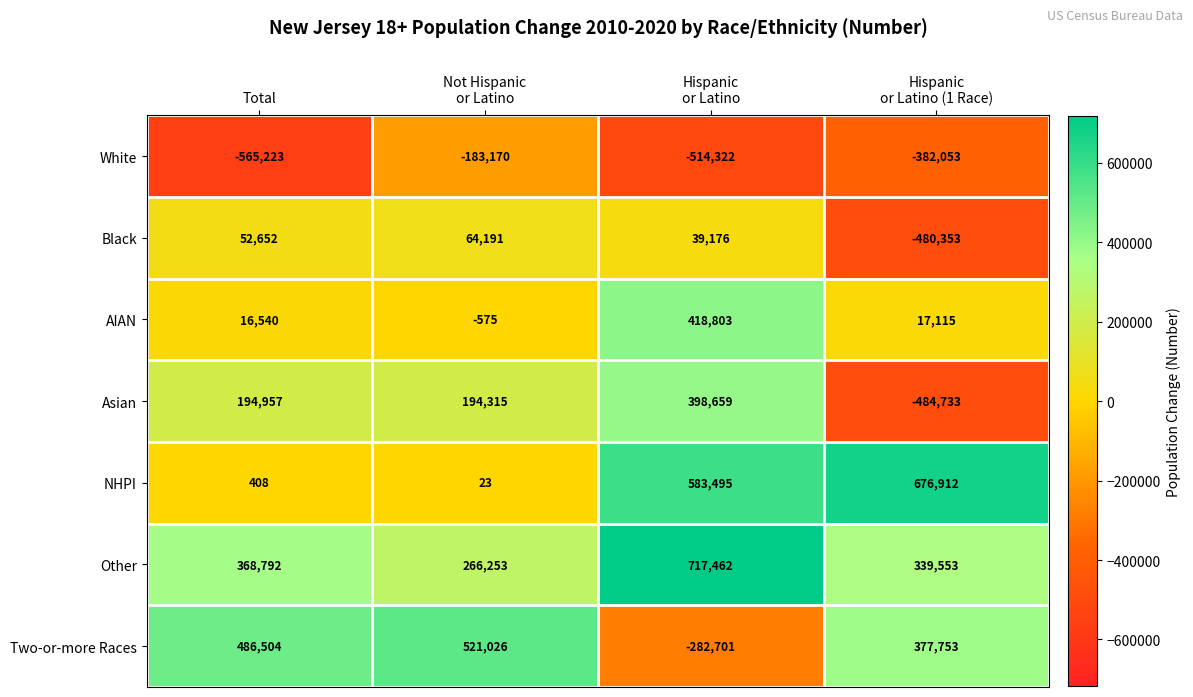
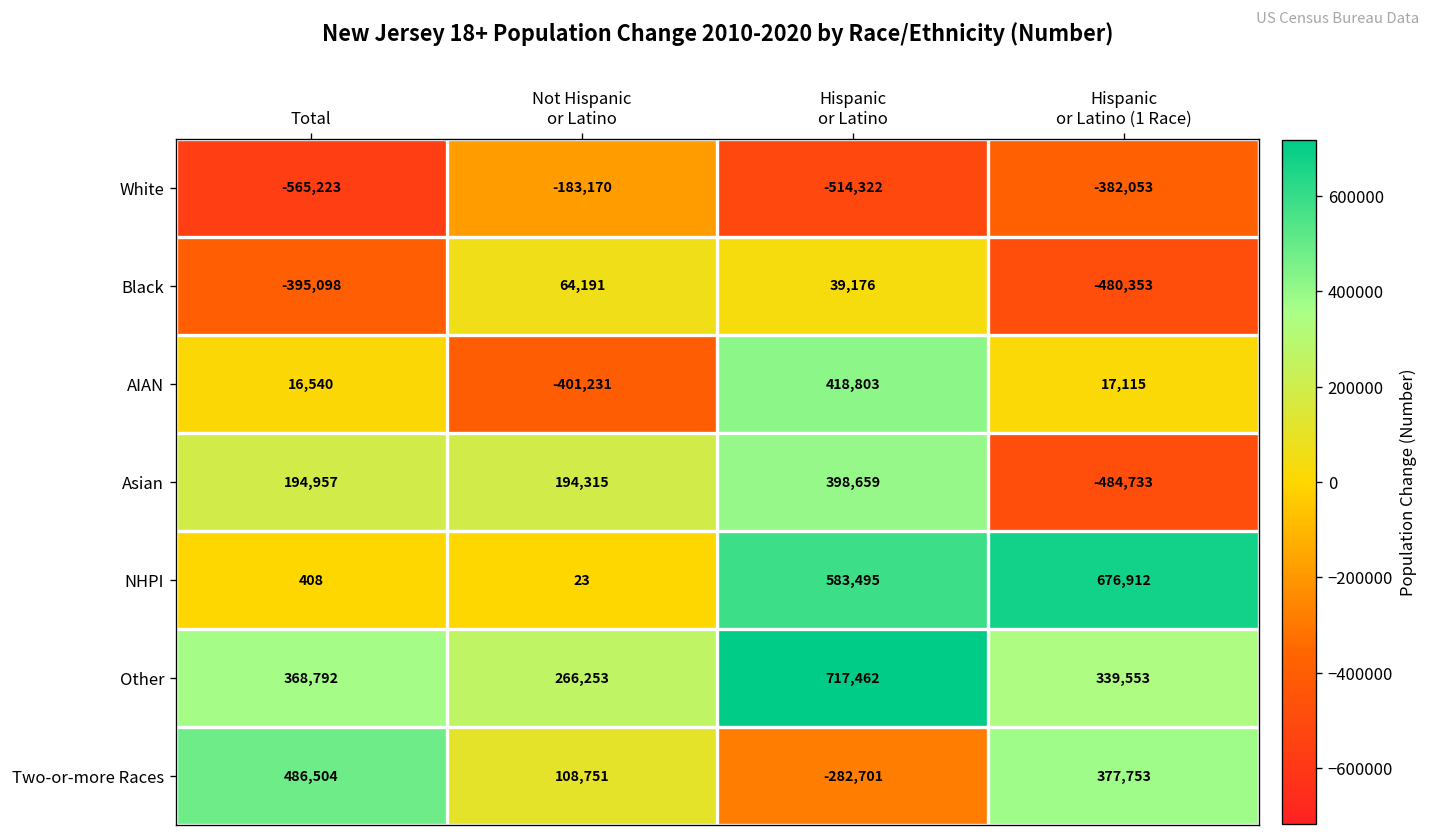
  {
    "White": {
      "Total": "-565,223",
      "Not Hispanic or Latino": "-183,170",
      "Hispanic or Latino": "-514,322",
      "Hispanic or Latino (1 Race)": "-382,053"
    },
    "Black": {
-     "Total": "52,652",
+     "Total": "-395,098",
      "Not Hispanic or Latino": "64,191",
      "Hispanic or Latino": "39,176",
      "Hispanic or Latino (1 Race)": "-480,353"
    },
    "AIAN": {
      "Total": "16,540",
-     "Not Hispanic or Latino": "-575",
+     "Not Hispanic or Latino": "-401,231",
      "Hispanic or Latino": "418,803",
      "Hispanic or Latino (1 Race)": "17,115"
    },
    "Asian": {
      "Total": "194,957",
      "Not Hispanic or Latino": "194,315",
      "Hispanic or Latino": "398,659",
      "Hispanic or Latino (1 Race)": "-484,733"
    },
    "NHPI": {
      "Total": "408",
      "Not Hispanic or Latino": "23",
      "Hispanic or Latino": "583,495",
      "Hispanic or Latino (1 Race)": "676,912"
    },
    "Other": {
      "Total": "368,792",
      "Not Hispanic or Latino": "266,253",
      "Hispanic or Latino": "717,462",
      "Hispanic or Latino (1 Race)": "339,553"
    },
    "Two-or-more Races": {
      "Total": "486,504",
-     "Not Hispanic or Latino": "521,026",
+     "Not Hispanic or Latino": "108,751",
      "Hispanic or Latino": "-282,701",
      "Hispanic or Latino (1 Race)": "377,753"
    }
  }
